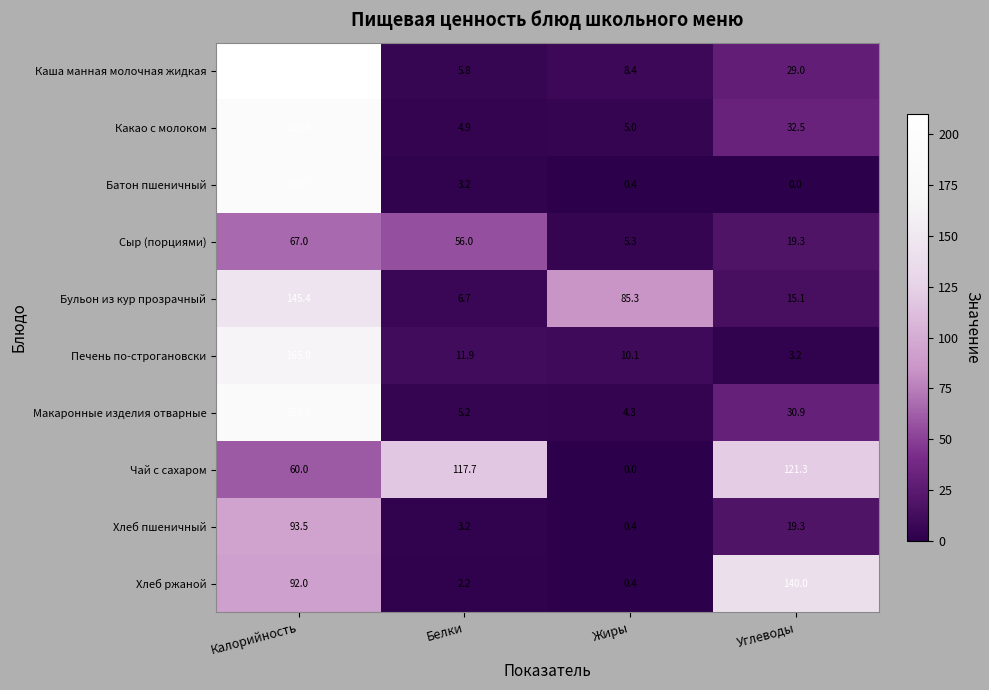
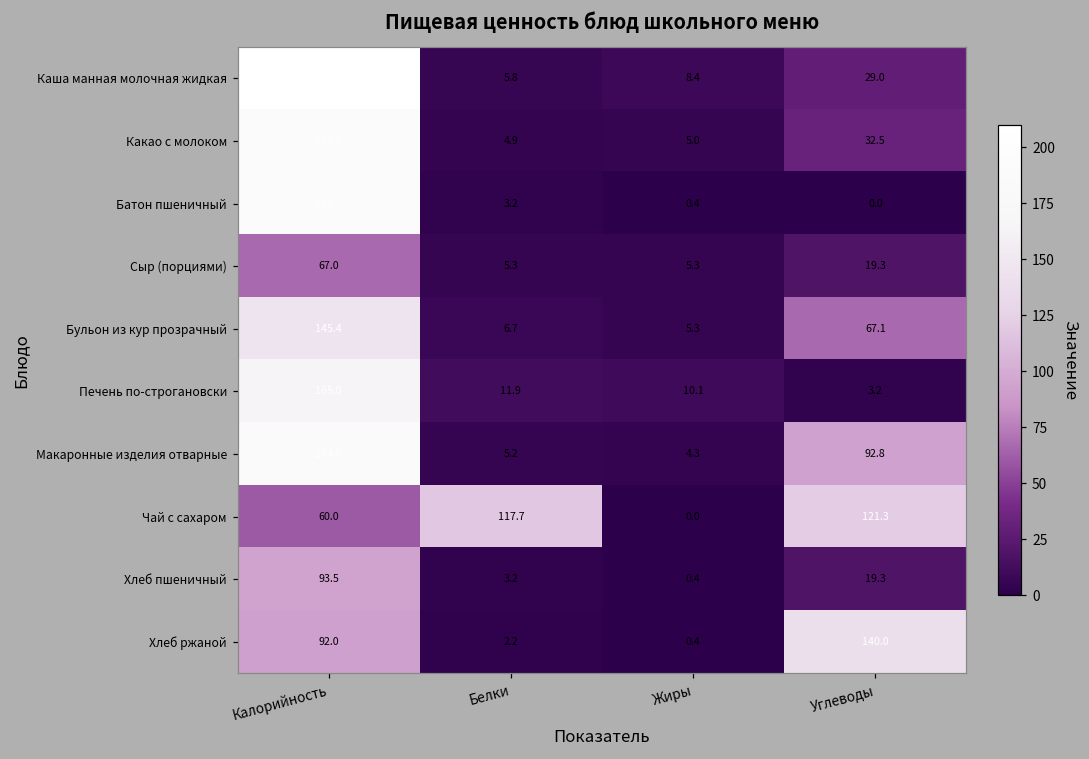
  {
    "Каша манная молочная жидкая": {
      "Белки": 5.8,
      "Жиры": 8.4,
      "Углеводы": 29.0
    },
    "Какао с молоком": {
      "Белки": 4.9,
      "Жиры": 5.0,
      "Углеводы": 32.5
    },
    "Батон пшеничный": {
      "Белки": 3.2,
      "Жиры": 0.4,
      "Углеводы": 0.0
    },
    "Сыр (порциями)": {
      "Калорийность": 67.0,
-     "Белки": 56.0,
+     "Белки": 5.3,
      "Жиры": 5.3,
      "Углеводы": 19.3
    },
    "Бульон из кур прозрачный": {
      "Белки": 6.7,
-     "Жиры": 85.3,
-     "Углеводы": 15.1
+     "Жиры": 5.3,
+     "Углеводы": 67.1
    },
    "Печень по-строгановски": {
      "Белки": 11.9,
      "Жиры": 10.1,
      "Углеводы": 3.2
    },
    "Макаронные изделия отварные": {
      "Белки": 5.2,
      "Жиры": 4.3,
-     "Углеводы": 30.9
+     "Углеводы": 92.8
    },
    "Чай с сахаром": {
      "Калорийность": 60.0,
      "Белки": 117.7,
      "Жиры": 0.0,
      "Углеводы": 121.3
    },
    "Хлеб пшеничный": {
      "Калорийность": 93.5,
      "Белки": 3.2,
      "Жиры": 0.4,
      "Углеводы": 19.3
    },
    "Хлеб ржаной": {
      "Калорийность": 92.0,
      "Белки": 2.2,
      "Жиры": 0.4
    }
  }
